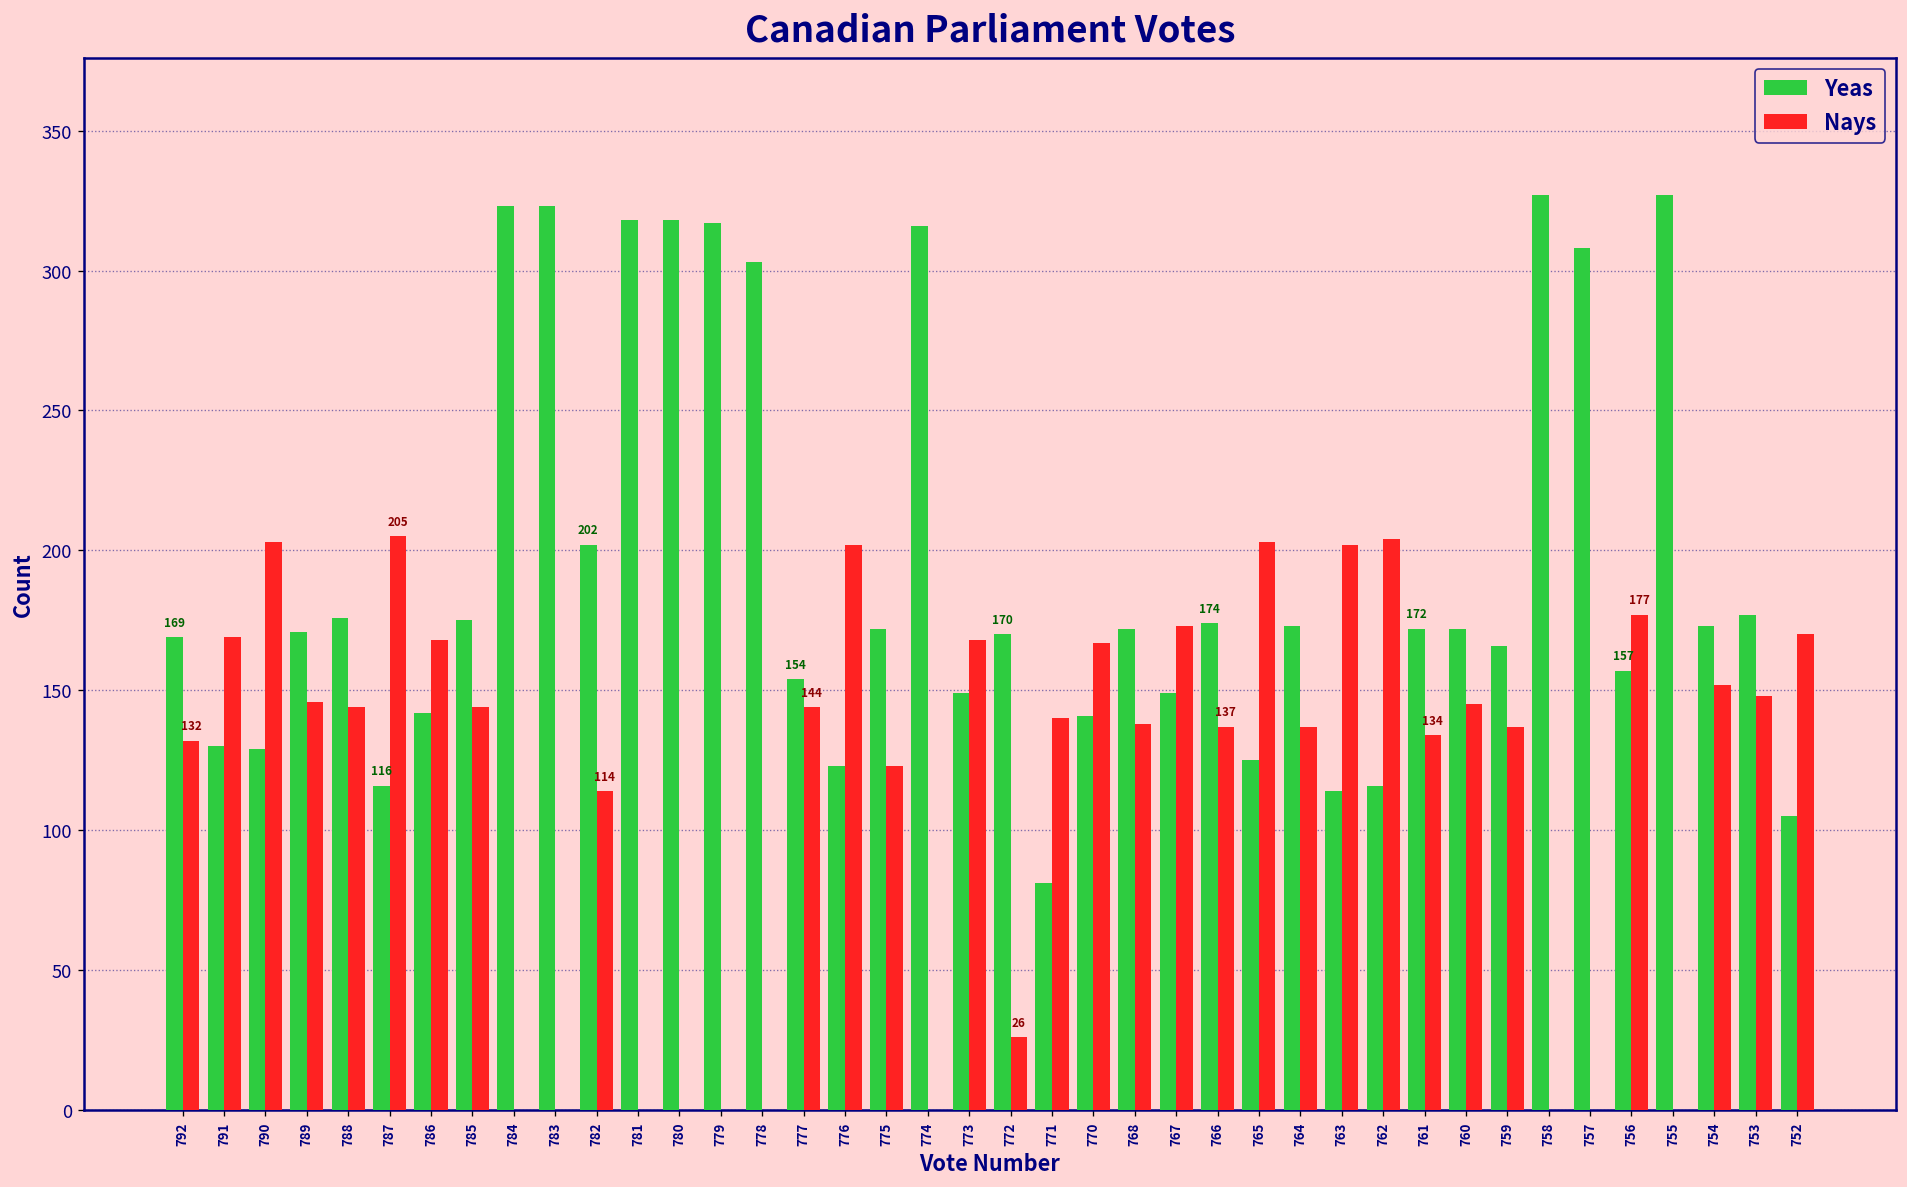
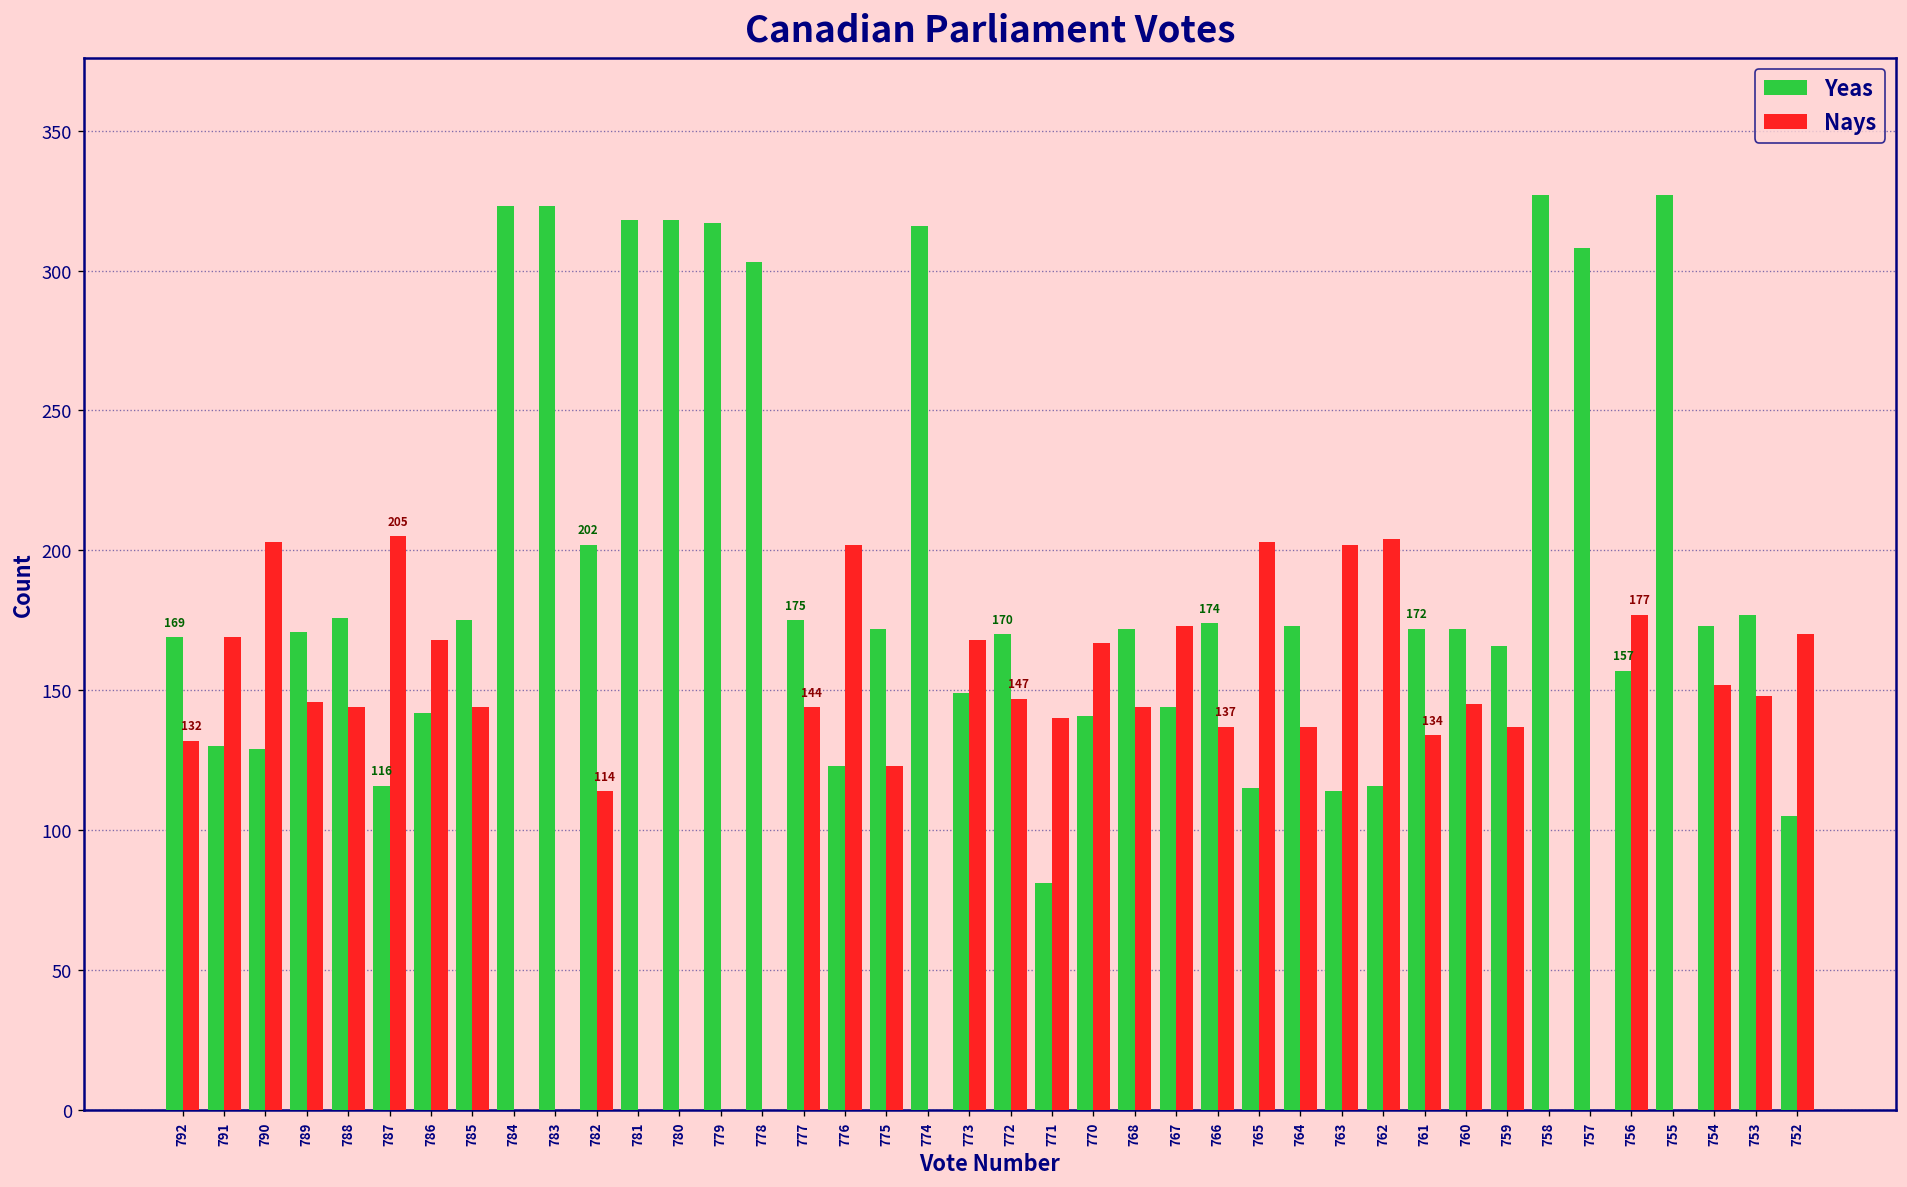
  {
    "Yeas": {
      "792": 169,
      "787": 116,
      "782": 202,
-     "777": 154,
+     "777": 175,
      "772": 170,
-     "767": 149,
+     "767": 144,
      "766": 174,
-     "765": 125,
+     "765": 115,
      "761": 172,
      "756": 157
    },
    "Nays": {
      "792": 132,
      "787": 205,
      "782": 114,
      "777": 144,
-     "772": 26,
-     "768": 138,
+     "772": 147,
+     "768": 144,
      "766": 137,
      "761": 134,
      "756": 177
    }
  }
